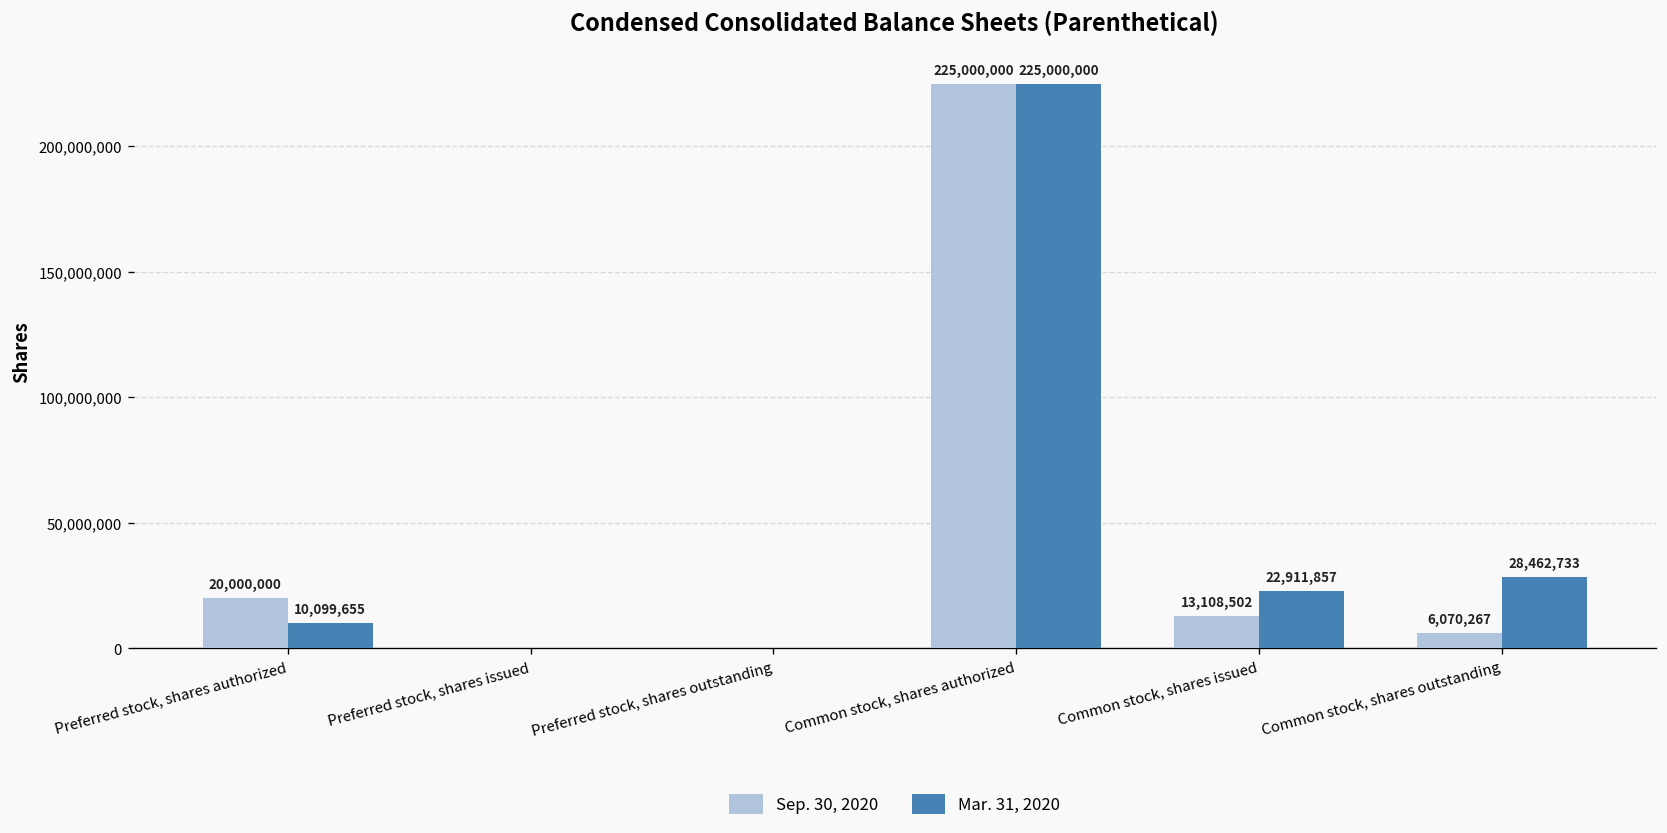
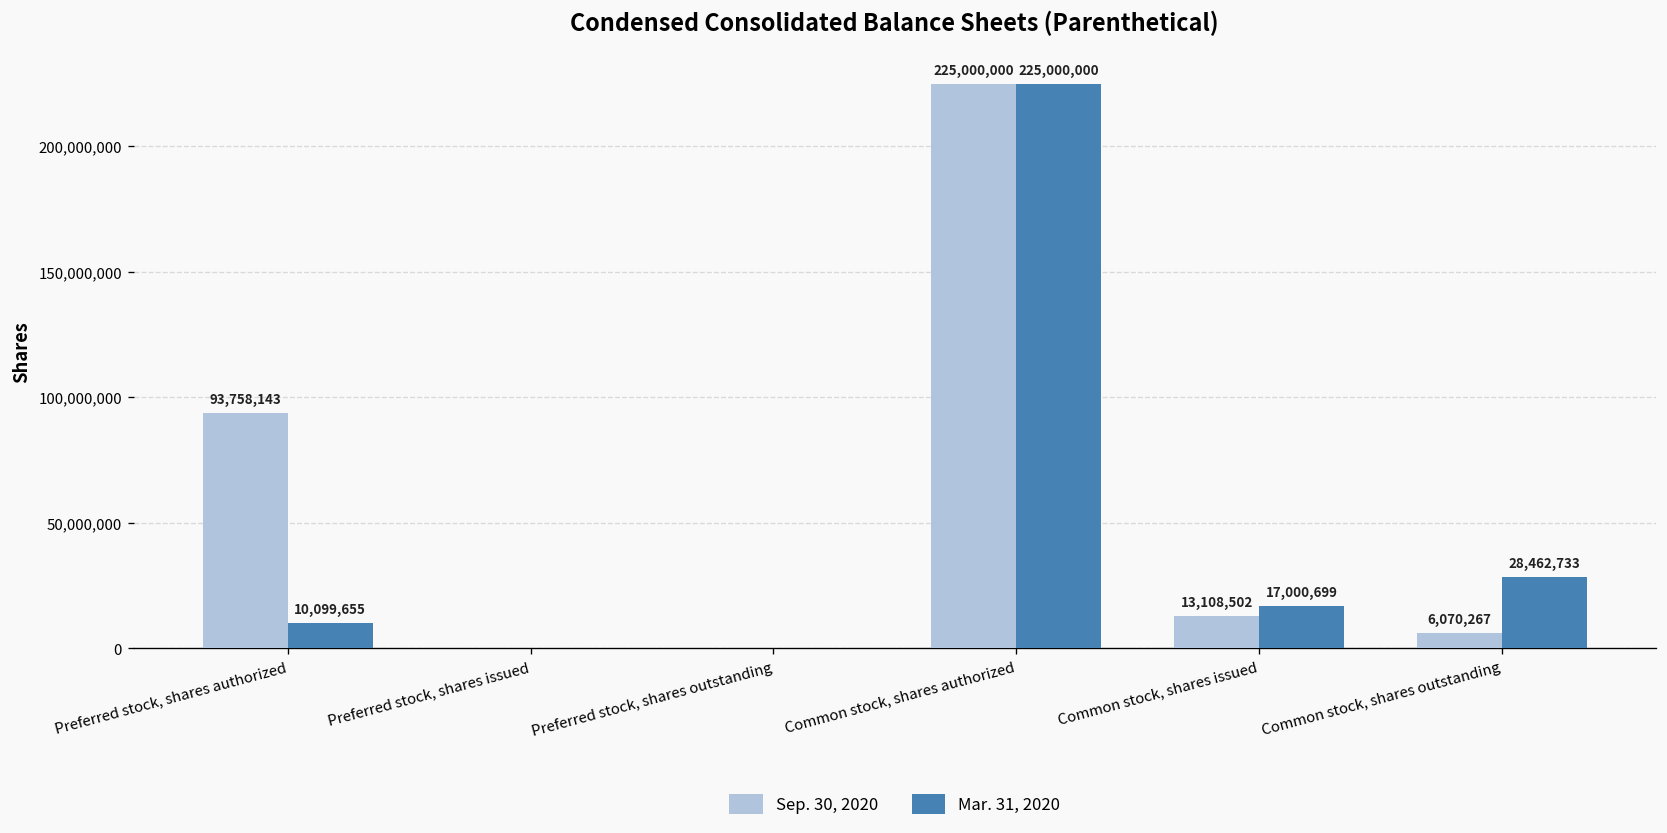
  {
    "Sep. 30, 2020": {
-     "Preferred stock, shares authorized": "20,000,000",
+     "Preferred stock, shares authorized": "93,758,143",
      "Common stock, shares authorized": "225,000,000",
      "Common stock, shares issued": "13,108,502",
      "Common stock, shares outstanding": "6,070,267"
    },
    "Mar. 31, 2020": {
      "Preferred stock, shares authorized": "10,099,655",
      "Common stock, shares authorized": "225,000,000",
-     "Common stock, shares issued": "22,911,857",
+     "Common stock, shares issued": "17,000,699",
      "Common stock, shares outstanding": "28,462,733"
    }
  }
